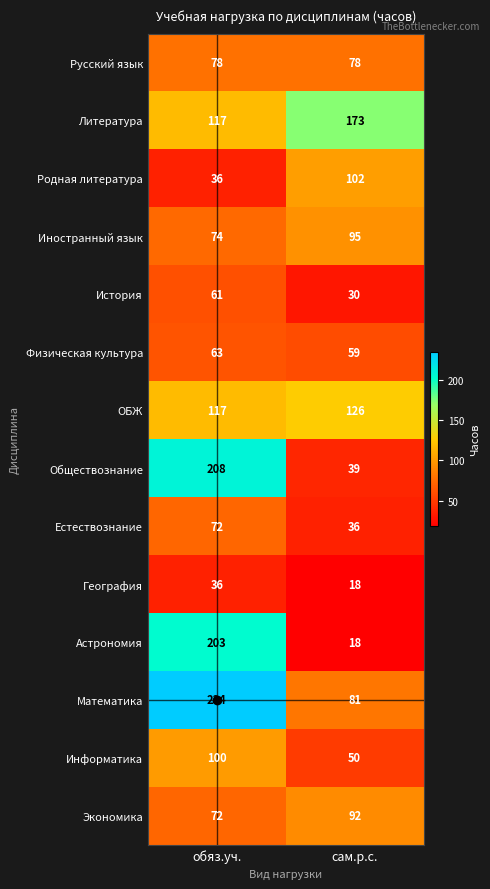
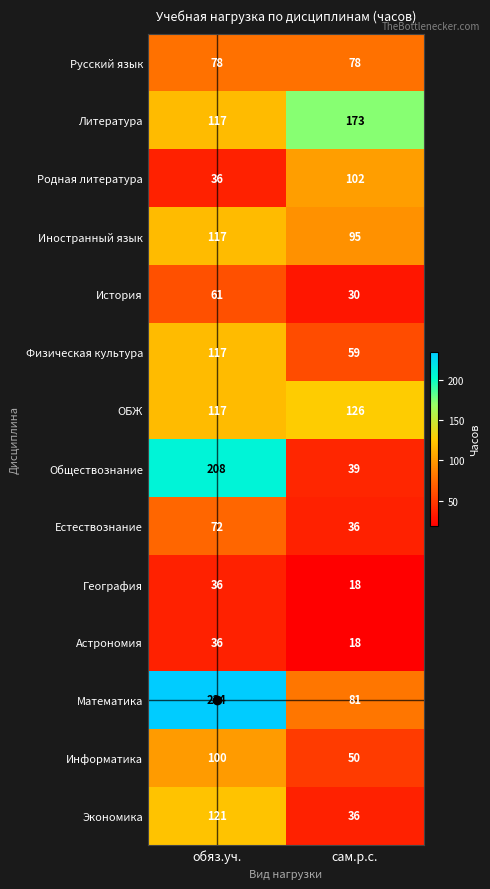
  {
    "Русский язык": {
      "обяз.уч.": 78,
      "сам.р.с.": 78
    },
    "Литература": {
      "обяз.уч.": 117,
      "сам.р.с.": 173
    },
    "Родная литература": {
      "обяз.уч.": 36,
      "сам.р.с.": 102
    },
    "Иностранный язык": {
-     "обяз.уч.": 74,
+     "обяз.уч.": 117,
      "сам.р.с.": 95
    },
    "История": {
      "обяз.уч.": 61,
      "сам.р.с.": 30
    },
    "Физическая культура": {
-     "обяз.уч.": 63,
+     "обяз.уч.": 117,
      "сам.р.с.": 59
    },
    "ОБЖ": {
      "обяз.уч.": 117,
      "сам.р.с.": 126
    },
    "Обществознание": {
      "обяз.уч.": 208,
      "сам.р.с.": 39
    },
    "Естествознание": {
      "обяз.уч.": 72,
      "сам.р.с.": 36
    },
    "География": {
      "обяз.уч.": 36,
      "сам.р.с.": 18
    },
    "Астрономия": {
-     "обяз.уч.": 203,
+     "обяз.уч.": 36,
      "сам.р.с.": 18
    },
    "Математика": {
      "сам.р.с.": 81
    },
    "Информатика": {
      "обяз.уч.": 100,
      "сам.р.с.": 50
    },
    "Экономика": {
-     "обяз.уч.": 72,
-     "сам.р.с.": 92
+     "обяз.уч.": 121,
+     "сам.р.с.": 36
    }
  }
